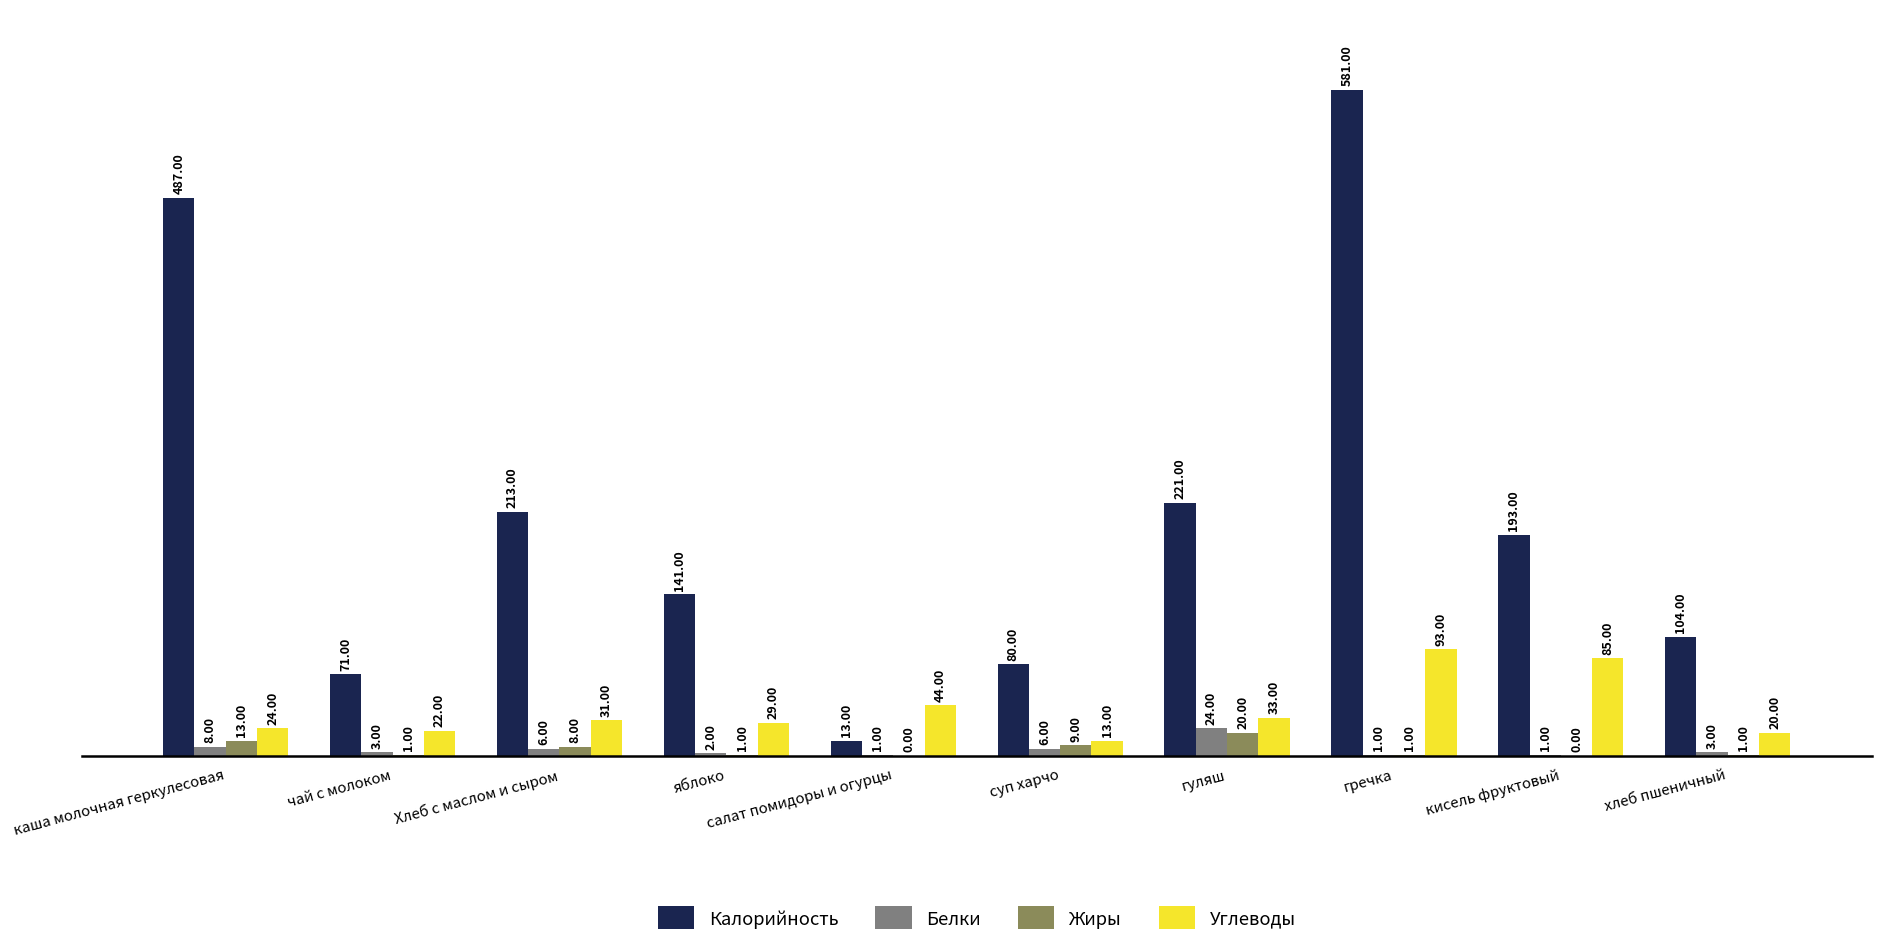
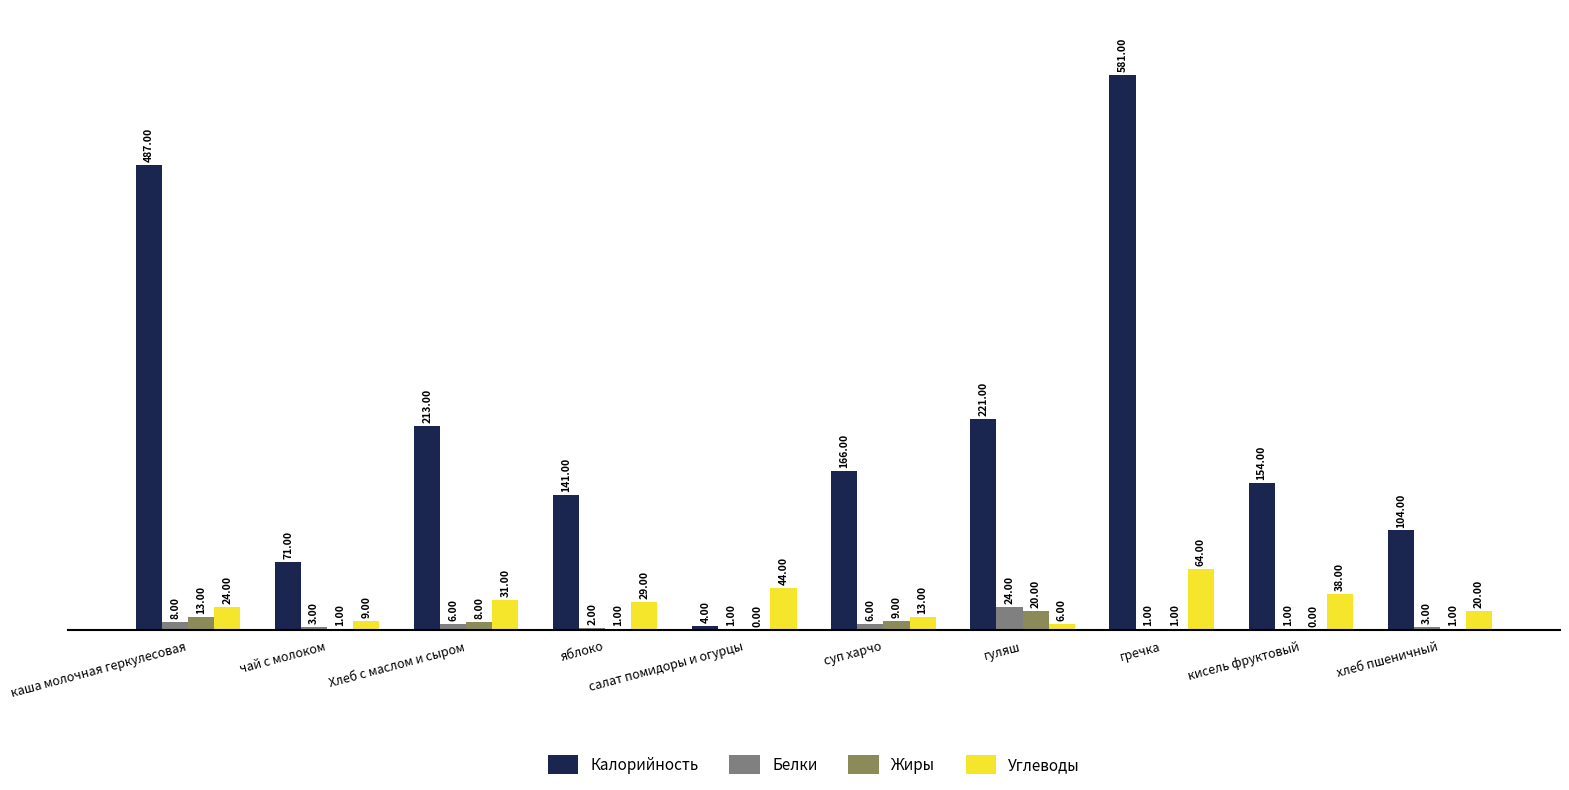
  {
    "Калорийность": {
      "каша молочная геркулесовая": 487.00,
      "чай с молоком": 71.00,
      "Хлеб с маслом и сыром": 213.00,
      "яблоко": 141.00,
-     "салат помидоры и огурцы": 13.00,
-     "суп харчо": 80.00,
+     "салат помидоры и огурцы": 4.00,
+     "суп харчо": 166.00,
      "гуляш": 221.00,
      "гречка": 581.00,
-     "кисель фруктовый": 193.00,
+     "кисель фруктовый": 154.00,
      "хлеб пшеничный": 104.00
    },
    "Углеводы": {
      "каша молочная геркулесовая": 24.00,
-     "чай с молоком": 22.00,
+     "чай с молоком": 9.00,
      "Хлеб с маслом и сыром": 31.00,
      "яблоко": 29.00,
      "салат помидоры и огурцы": 44.00,
      "суп харчо": 13.00,
-     "гуляш": 33.00,
-     "гречка": 93.00,
-     "кисель фруктовый": 85.00,
+     "гуляш": 6.00,
+     "гречка": 64.00,
+     "кисель фруктовый": 38.00,
      "хлеб пшеничный": 20.00
    }
  }
